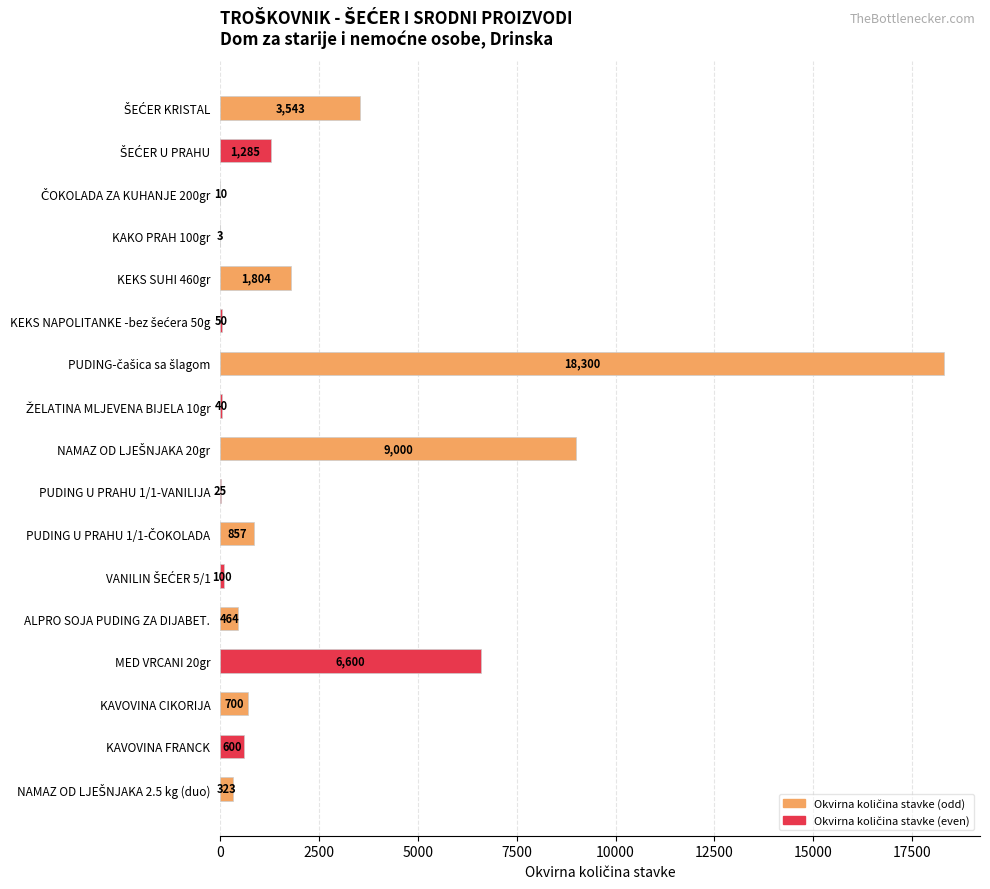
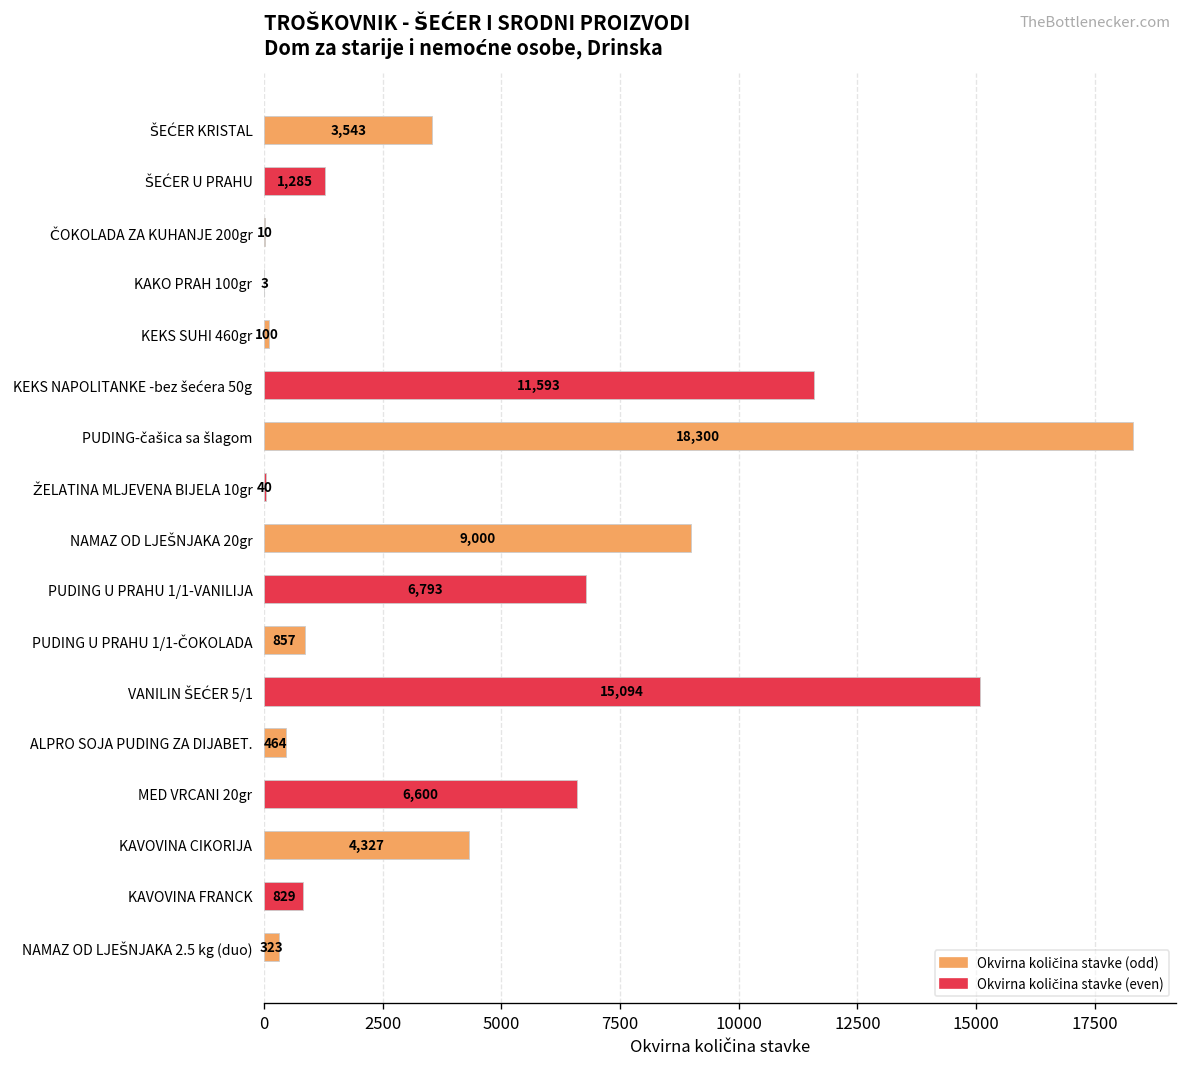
  {
    "ŠEĆER KRISTAL": "3,543",
    "ŠEĆER U PRAHU": "1,285",
    "ČOKOLADA ZA KUHANJE 200gr": "10",
    "KAKO PRAH 100gr": "3",
-   "KEKS SUHI 460gr": "1,804",
-   "KEKS NAPOLITANKE -bez šećera 50g": "50",
+   "KEKS SUHI 460gr": "100",
+   "KEKS NAPOLITANKE -bez šećera 50g": "11,593",
    "PUDING-čašica sa šlagom": "18,300",
    "ŽELATINA MLJEVENA BIJELA 10gr": "40",
    "NAMAZ OD LJEŠNJAKA 20gr": "9,000",
-   "PUDING U PRAHU 1/1-VANILIJA": "25",
+   "PUDING U PRAHU 1/1-VANILIJA": "6,793",
    "PUDING U PRAHU 1/1-ČOKOLADA": "857",
-   "VANILIN ŠEĆER 5/1": "100",
+   "VANILIN ŠEĆER 5/1": "15,094",
    "ALPRO SOJA PUDING ZA DIJABET.": "464",
    "MED VRCANI 20gr": "6,600",
-   "KAVOVINA CIKORIJA": "700",
-   "KAVOVINA FRANCK": "600",
+   "KAVOVINA CIKORIJA": "4,327",
+   "KAVOVINA FRANCK": "829",
    "NAMAZ OD LJEŠNJAKA 2.5 kg (duo)": "323"
  }
